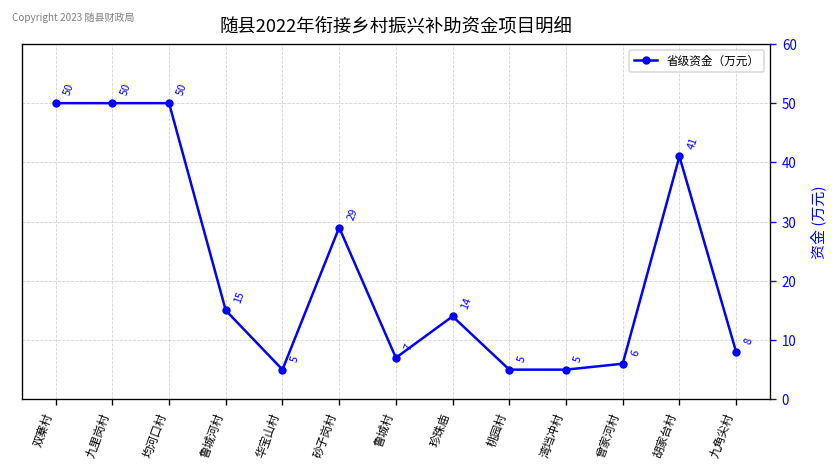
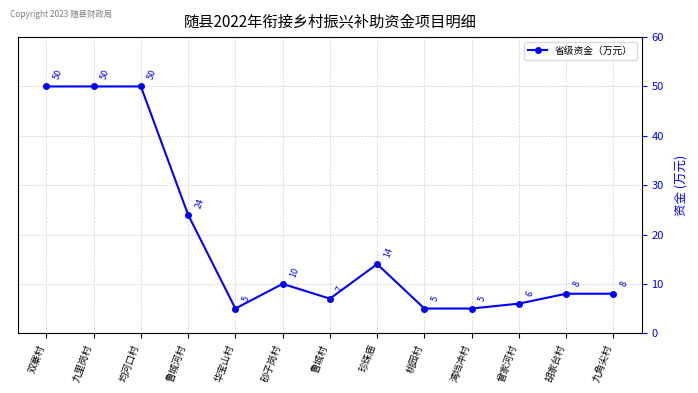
  {
    "双寨村": 50,
    "九里岗村": 50,
    "均河口村": 50,
-   "鲁城河村": 15,
+   "鲁城河村": 24,
    "华宝山村": 5,
-   "砂子岗村": 29,
+   "砂子岗村": 10,
    "鲁城村": 7,
    "珍珠庙": 14,
    "桃园村": 5,
    "湾垱冲村": 5,
    "曾家河村": 6,
-   "胡家台村": 41,
+   "胡家台村": 8,
    "九角尖村": 8
  }
